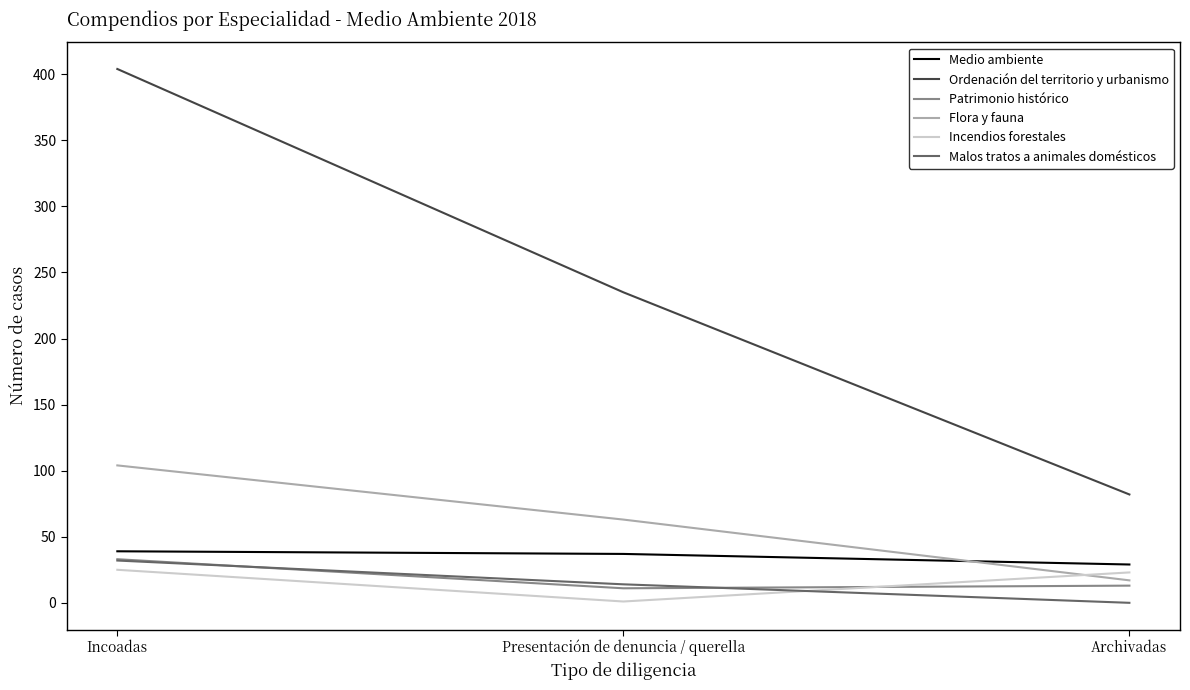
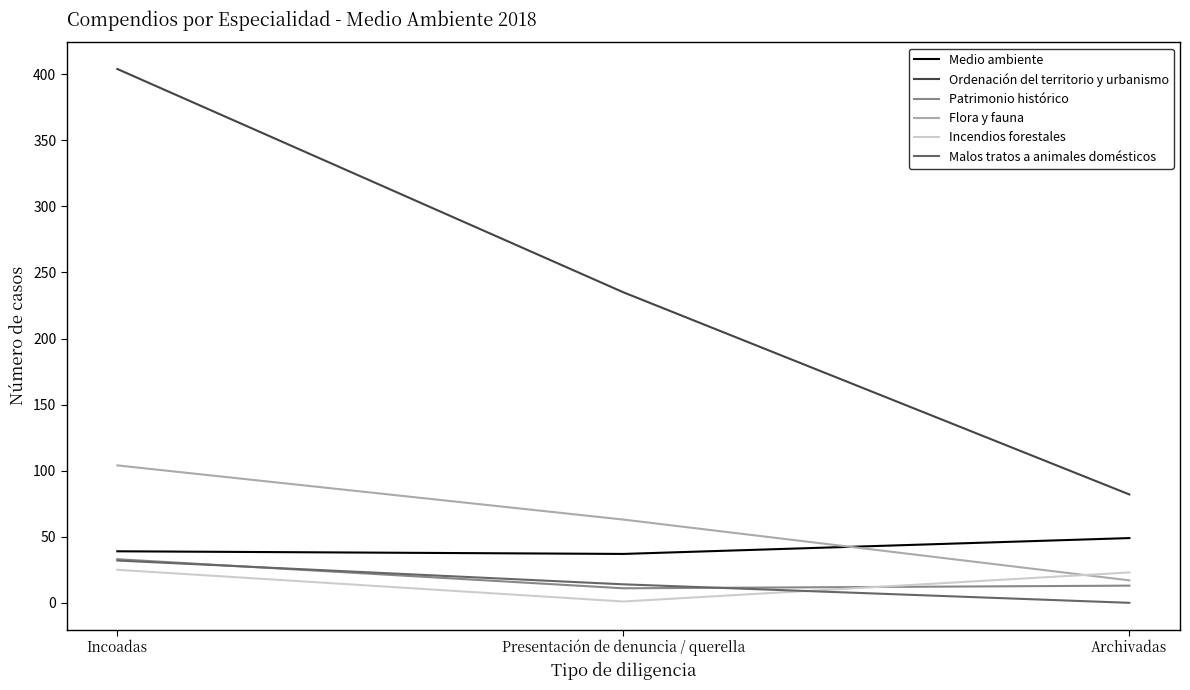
  {
    "Medio ambiente": {
      "Incoadas": 39,
      "Presentación de denuncia / querella": 37,
-     "Archivadas": 29
+     "Archivadas": 49
    }
  }
